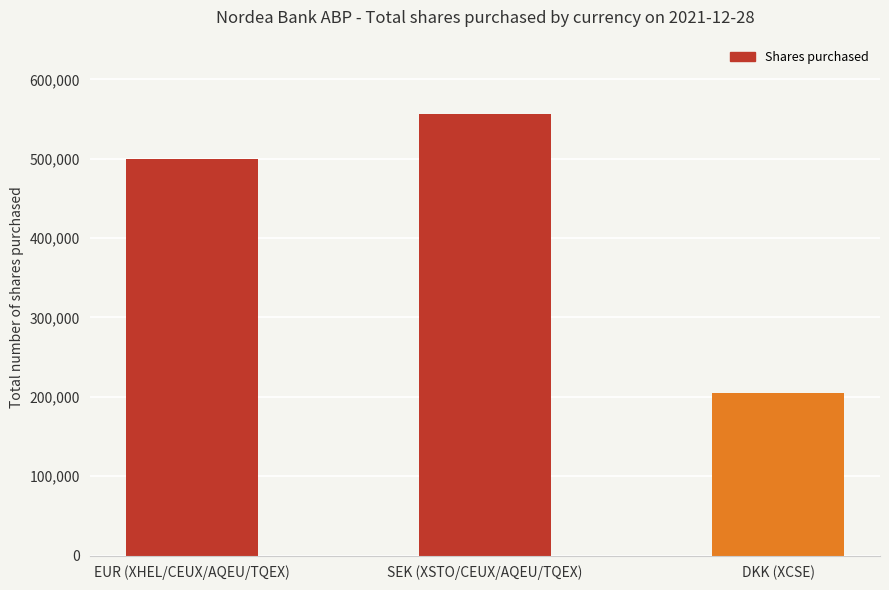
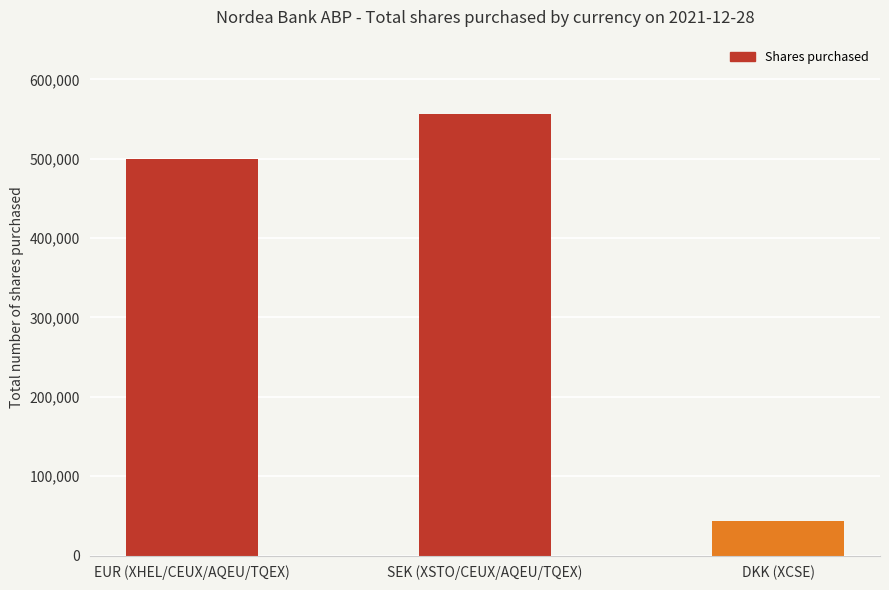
  {
    "EUR (XHEL/CEUX/AQEU/TQEX)": "500,000",
    "SEK (XSTO/CEUX/AQEU/TQEX)": "560,000",
-   "DKK (XCSE)": "200,000"
+   "DKK (XCSE)": "40,000"
  }
